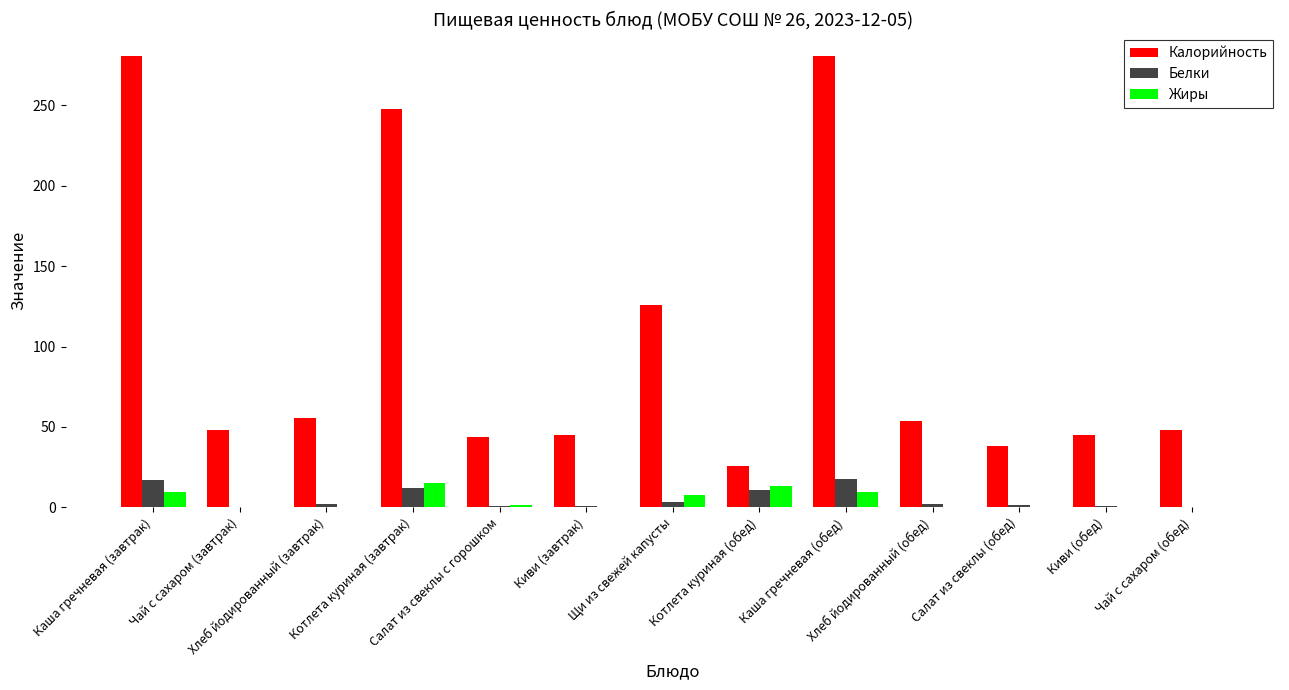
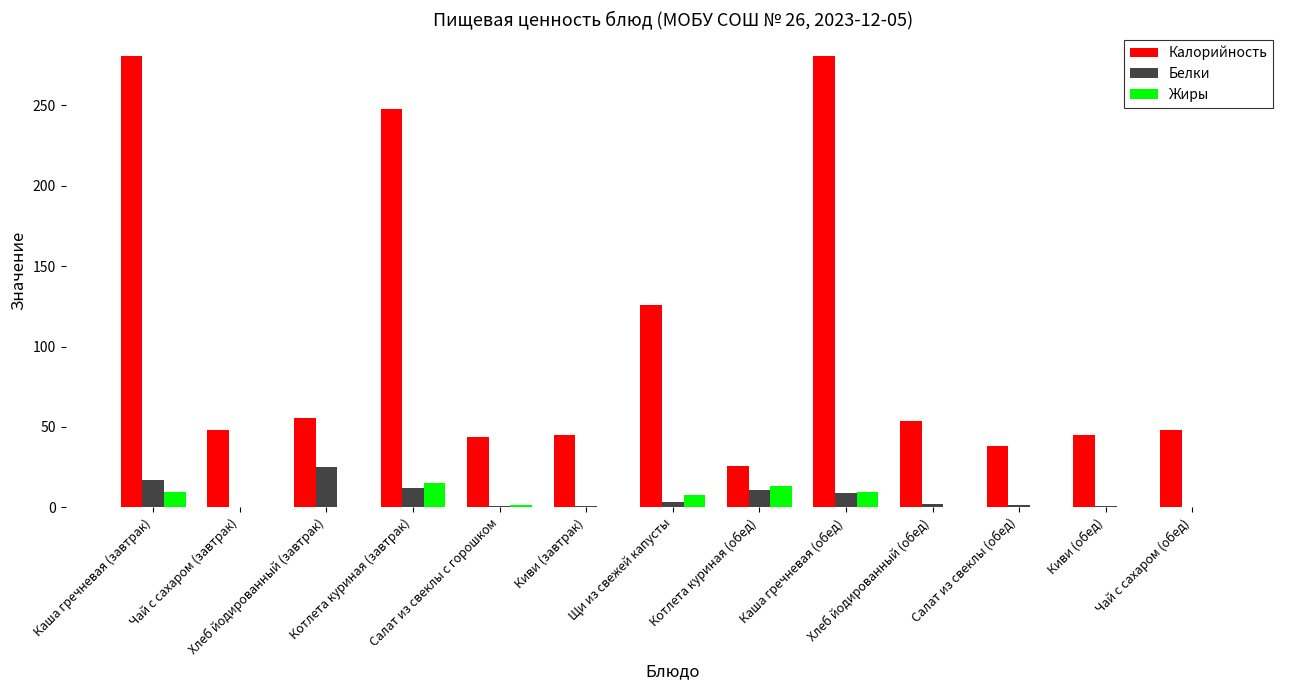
  {
    "Калорийность": {
      "Каша гречневая (завтрак)": 281,
      "Чай с сахаром (завтрак)": 48,
      "Хлеб йодированный (завтрак)": 56,
      "Котлета куриная (завтрак)": 248,
      "Салат из свеклы с горошком": 44,
      "Киви (завтрак)": 45,
      "Щи из свежей капусты": 126,
      "Котлета куриная (обед)": 26,
      "Каша гречневая (обед)": 281,
      "Хлеб йодированный (обед)": 54,
      "Салат из свеклы (обед)": 38,
      "Киви (обед)": 45,
      "Чай с сахаром (обед)": 48
    },
    "Белки": {
      "Каша гречневая (завтрак)": 17,
-     "Хлеб йодированный (завтрак)": 2,
+     "Хлеб йодированный (завтрак)": 25,
      "Котлета куриная (завтрак)": 12,
      "Щи из свежей капусты": 4,
      "Котлета куриная (обед)": 11,
-     "Каша гречневая (обед)": 18,
+     "Каша гречневая (обед)": 9,
      "Хлеб йодированный (обед)": 2
    },
    "Жиры": {
      "Каша гречневая (завтрак)": 10,
      "Котлета куриная (завтрак)": 15,
      "Щи из свежей капусты": 7,
      "Котлета куриная (обед)": 14,
      "Каша гречневая (обед)": 10
    }
  }
